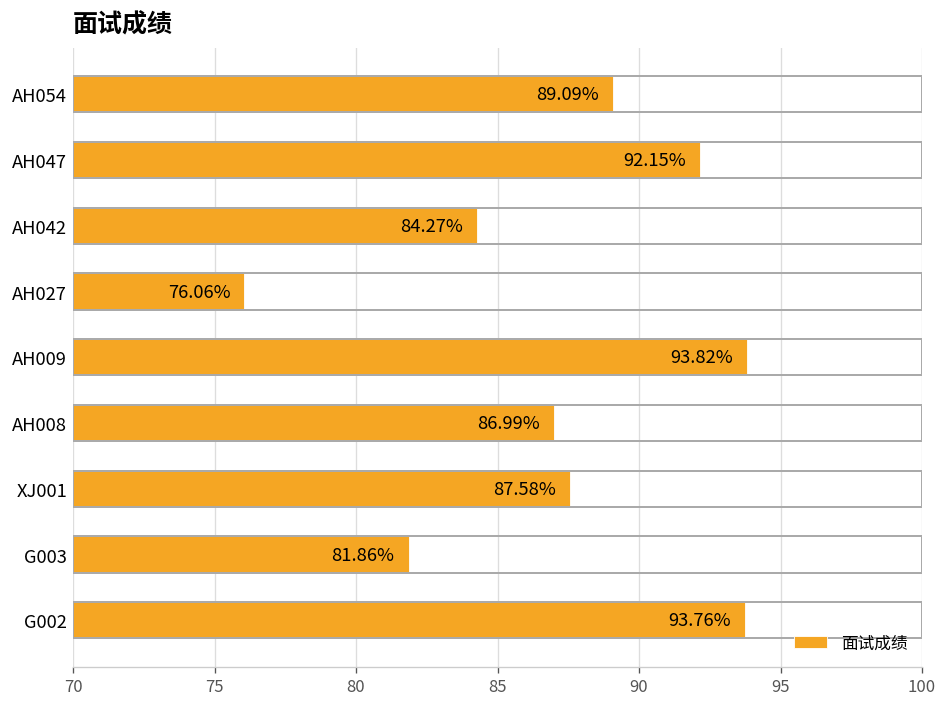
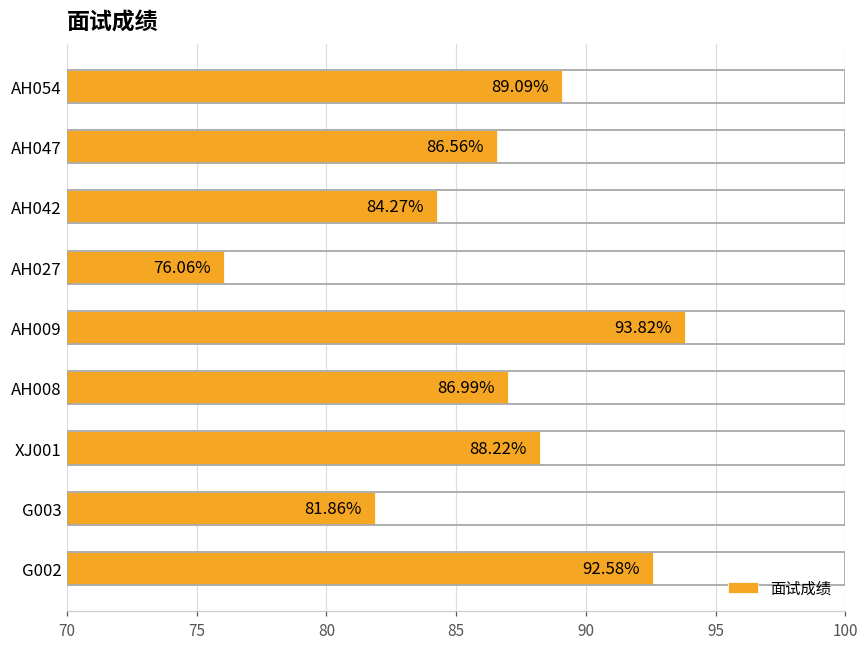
  {
    "AH054": "89.09%",
-   "AH047": "92.15%",
+   "AH047": "86.56%",
    "AH042": "84.27%",
    "AH027": "76.06%",
    "AH009": "93.82%",
    "AH008": "86.99%",
-   "XJ001": "87.58%",
+   "XJ001": "88.22%",
    "G003": "81.86%",
-   "G002": "93.76%"
+   "G002": "92.58%"
  }
